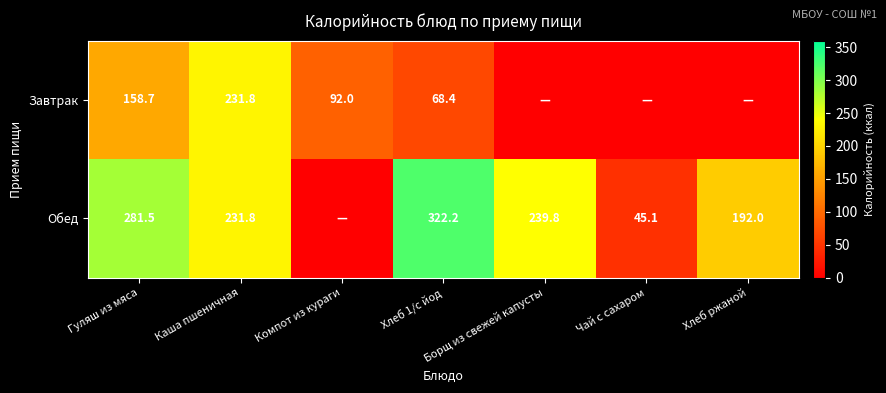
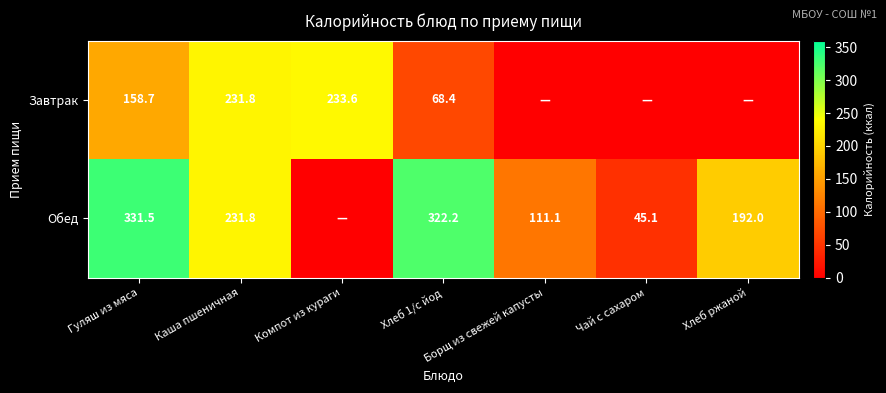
  {
    "Завтрак": {
      "Гуляш из мяса": 158.7,
      "Каша пшеничная": 231.8,
-     "Компот из кураги": 92.0,
+     "Компот из кураги": 233.6,
      "Хлеб 1/с йод": 68.4
    },
    "Обед": {
-     "Гуляш из мяса": 281.5,
+     "Гуляш из мяса": 331.5,
      "Каша пшеничная": 231.8,
      "Хлеб 1/с йод": 322.2,
-     "Борщ из свежей капусты": 239.8,
+     "Борщ из свежей капусты": 111.1,
      "Чай с сахаром": 45.1,
      "Хлеб ржаной": 192.0
    }
  }
